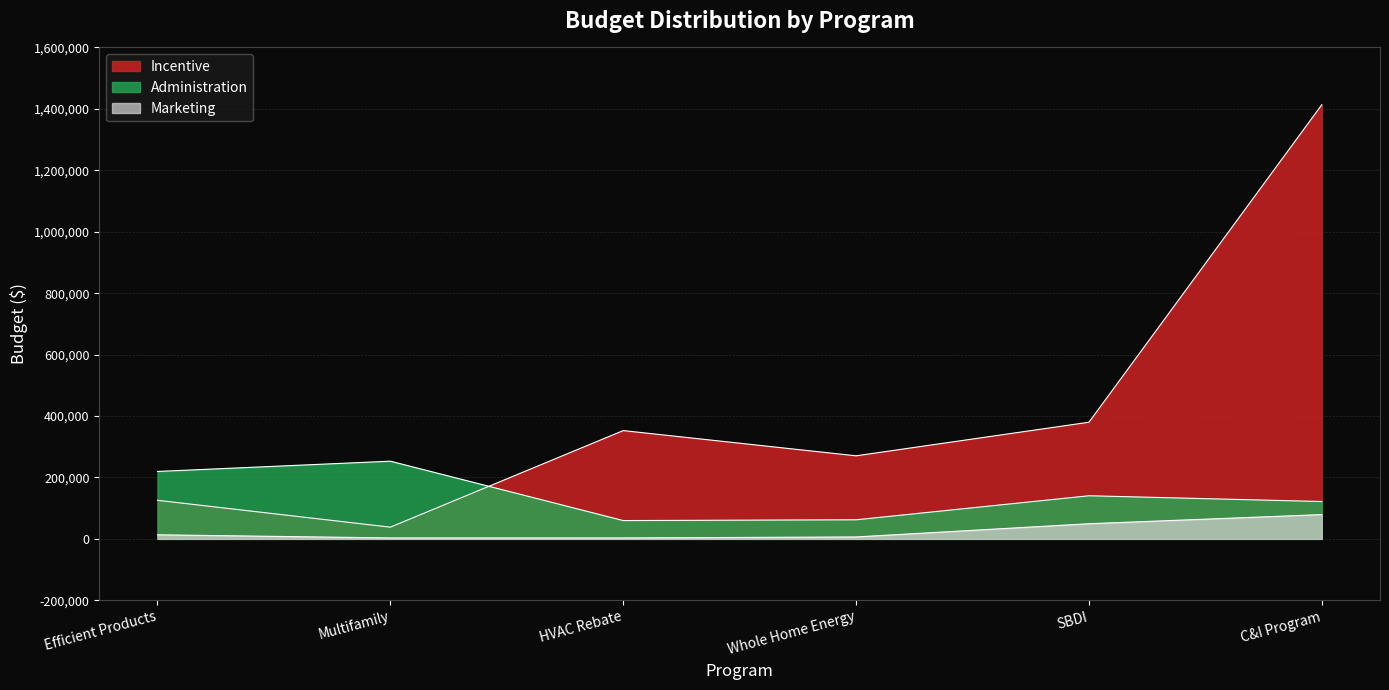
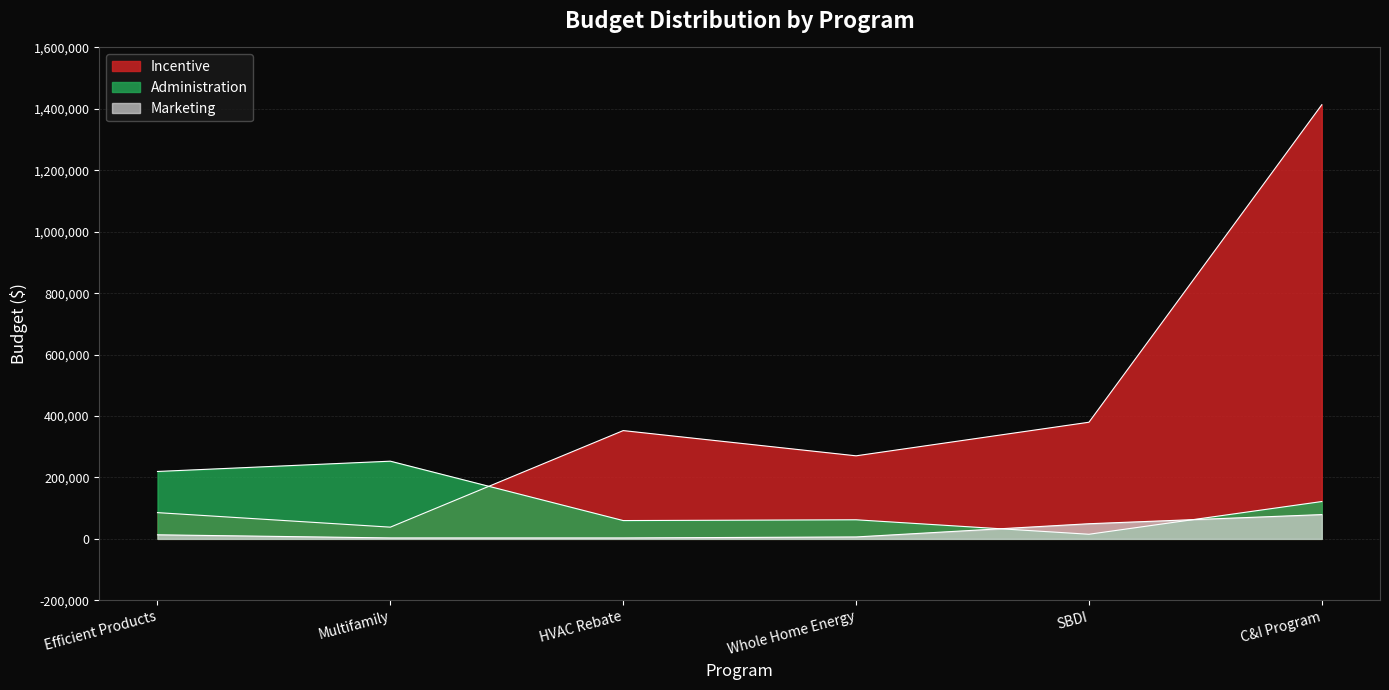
  {
    "Incentive": {
-     "Efficient Products": "130,000",
+     "Efficient Products": "90,000",
      "Multifamily": "40,000",
      "HVAC Rebate": "350,000",
      "Whole Home Energy": "270,000",
      "SBDI": "380,000",
      "C&I Program": "1,410,000"
    },
    "Administration": {
      "Efficient Products": "220,000",
      "Multifamily": "250,000",
      "HVAC Rebate": "60,000",
      "Whole Home Energy": "60,000",
-     "SBDI": "140,000",
+     "SBDI": "20,000",
      "C&I Program": "120,000"
    },
    "Marketing": {
      "Efficient Products": "10,000",
      "Multifamily": "0",
      "HVAC Rebate": "0",
      "Whole Home Energy": "10,000",
      "SBDI": "50,000",
      "C&I Program": "80,000"
    }
  }
